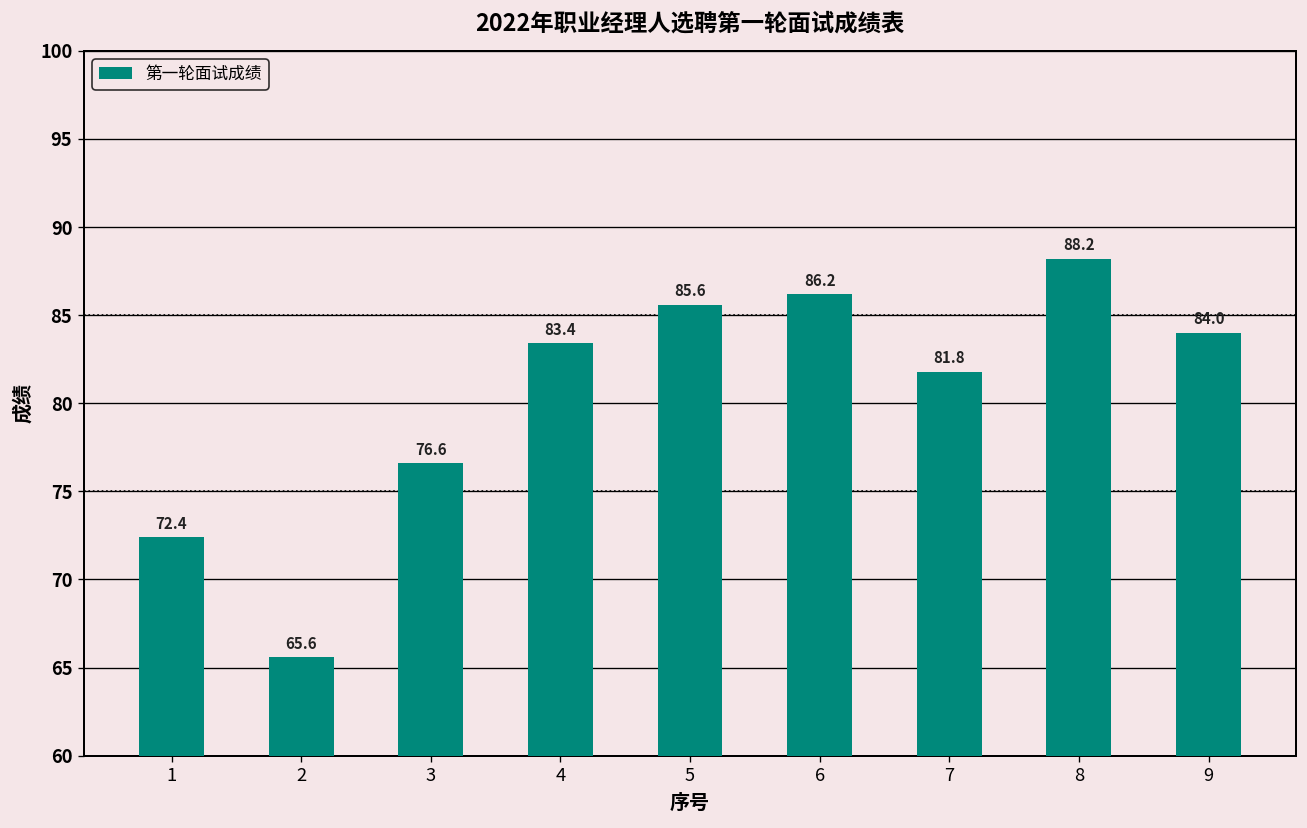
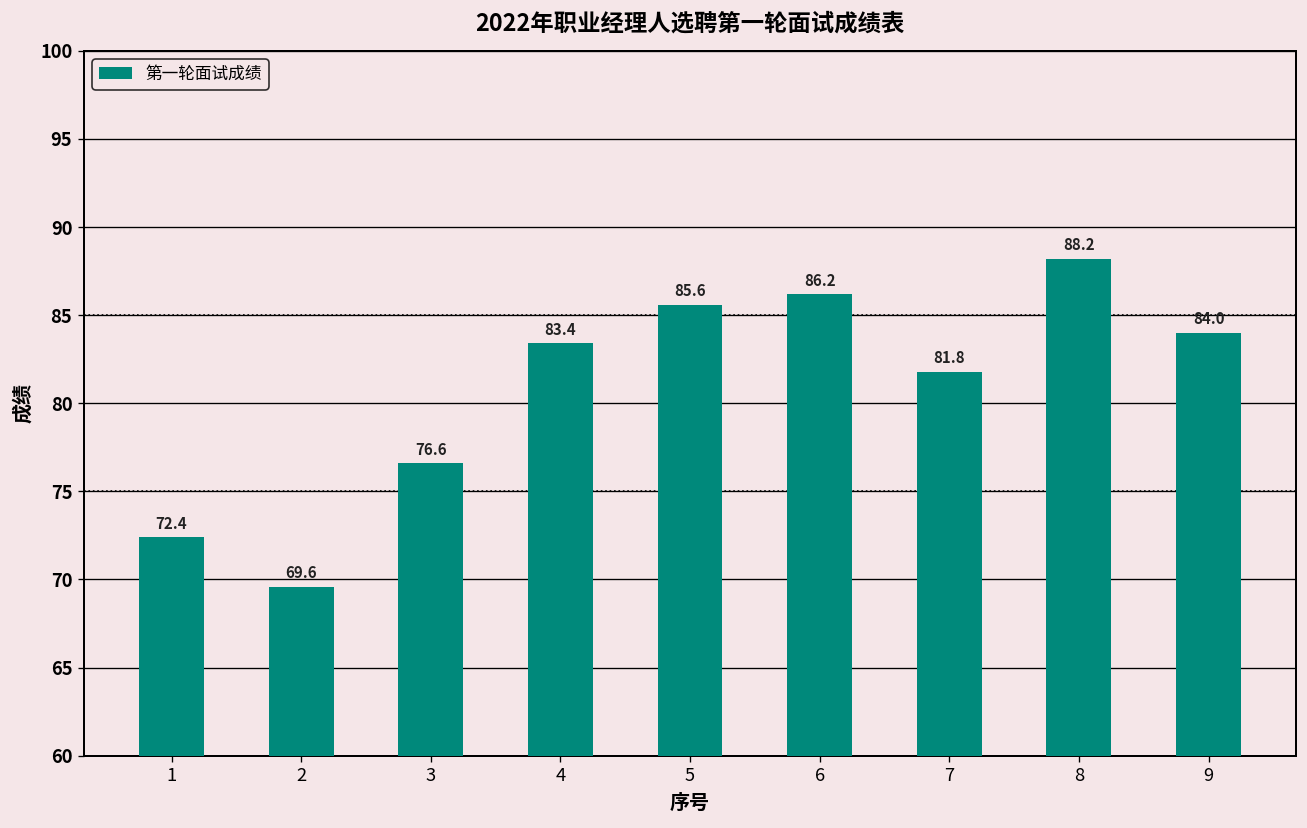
  {
    "1": 72.4,
-   "2": 65.6,
+   "2": 69.6,
    "3": 76.6,
    "4": 83.4,
    "5": 85.6,
    "6": 86.2,
    "7": 81.8,
    "8": 88.2,
    "9": 84.0
  }
